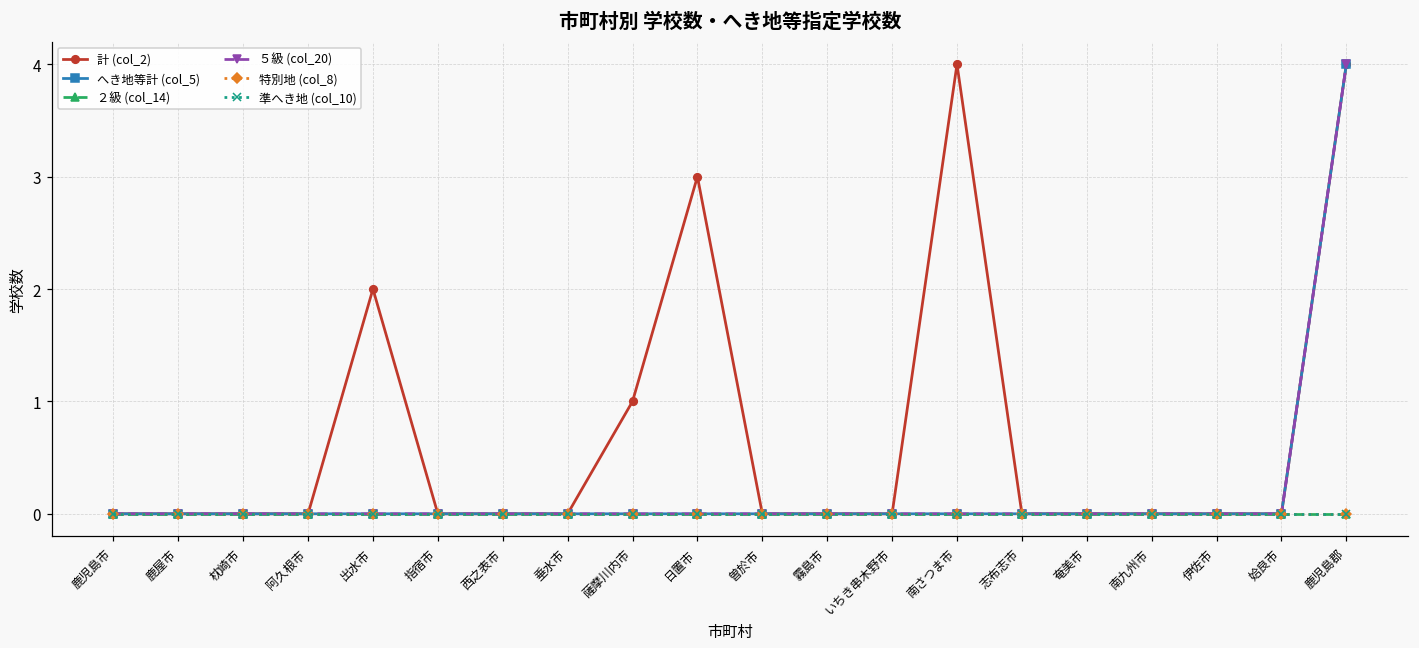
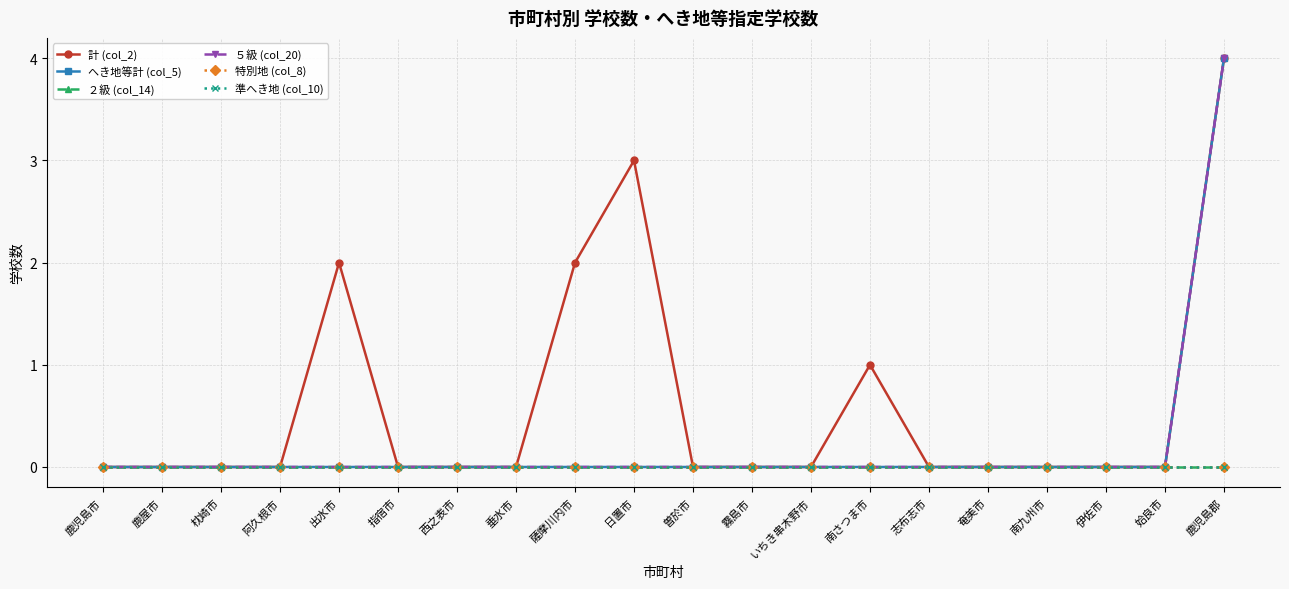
  {
    "計 (col_2)": {
      "出水市": 2,
-     "薩摩川内市": 1,
+     "薩摩川内市": 2,
      "日置市": 3,
-     "南さつま市": 4
+     "南さつま市": 1
    },
    "準へき地 (col_10)": {
      "鹿児島郡": 0
    }
  }
